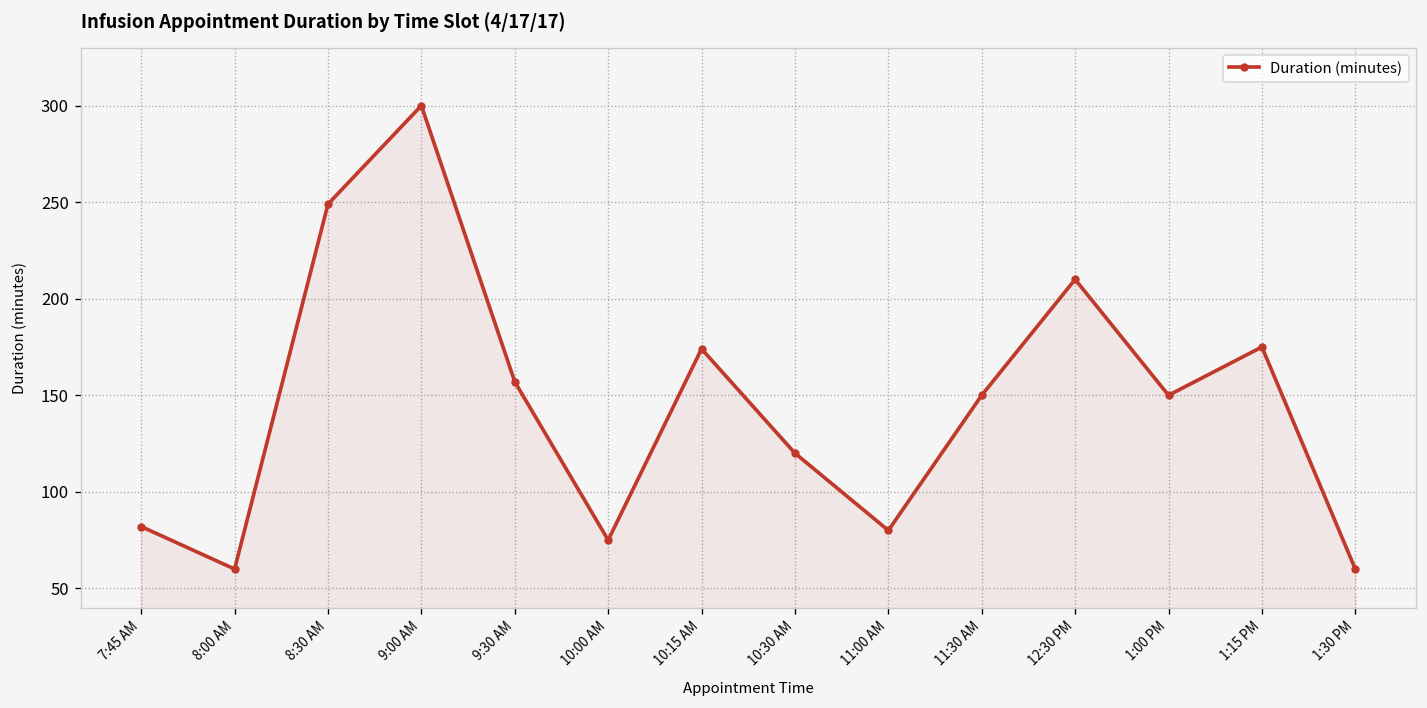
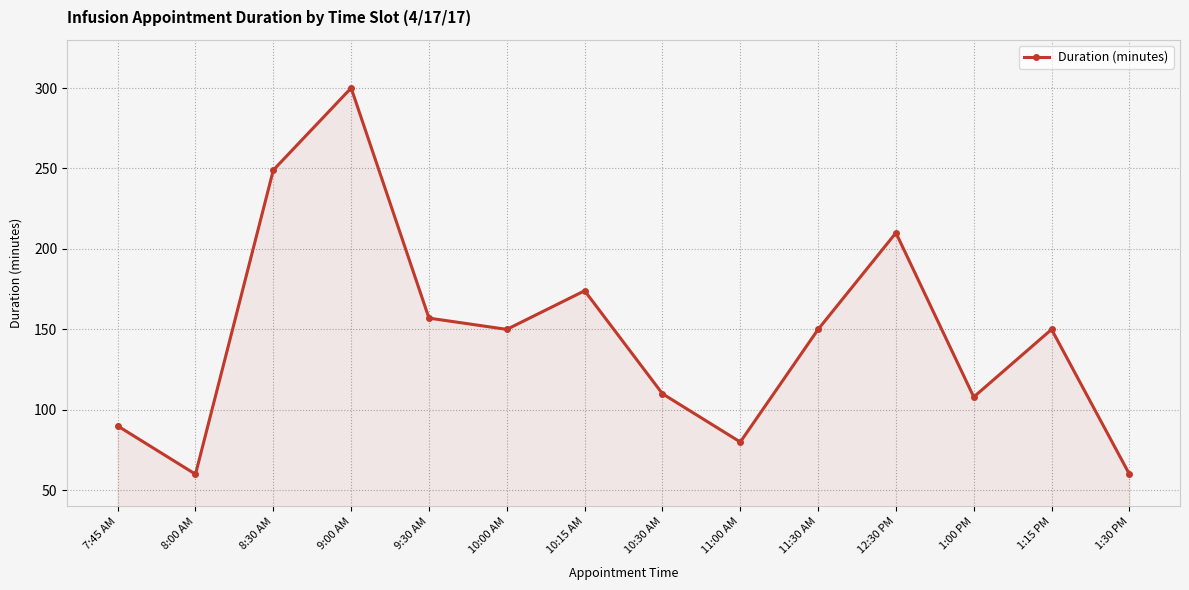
  {
-   "7:45 AM": 82,
+   "7:45 AM": 90,
    "8:00 AM": 60,
    "8:30 AM": 249,
    "9:00 AM": 300,
    "9:30 AM": 157,
-   "10:00 AM": 75,
+   "10:00 AM": 150,
    "10:15 AM": 174,
-   "10:30 AM": 120,
+   "10:30 AM": 110,
    "11:00 AM": 80,
    "11:30 AM": 150,
    "12:30 PM": 210,
-   "1:00 PM": 150,
-   "1:15 PM": 175,
+   "1:00 PM": 108,
+   "1:15 PM": 150,
    "1:30 PM": 60
  }
